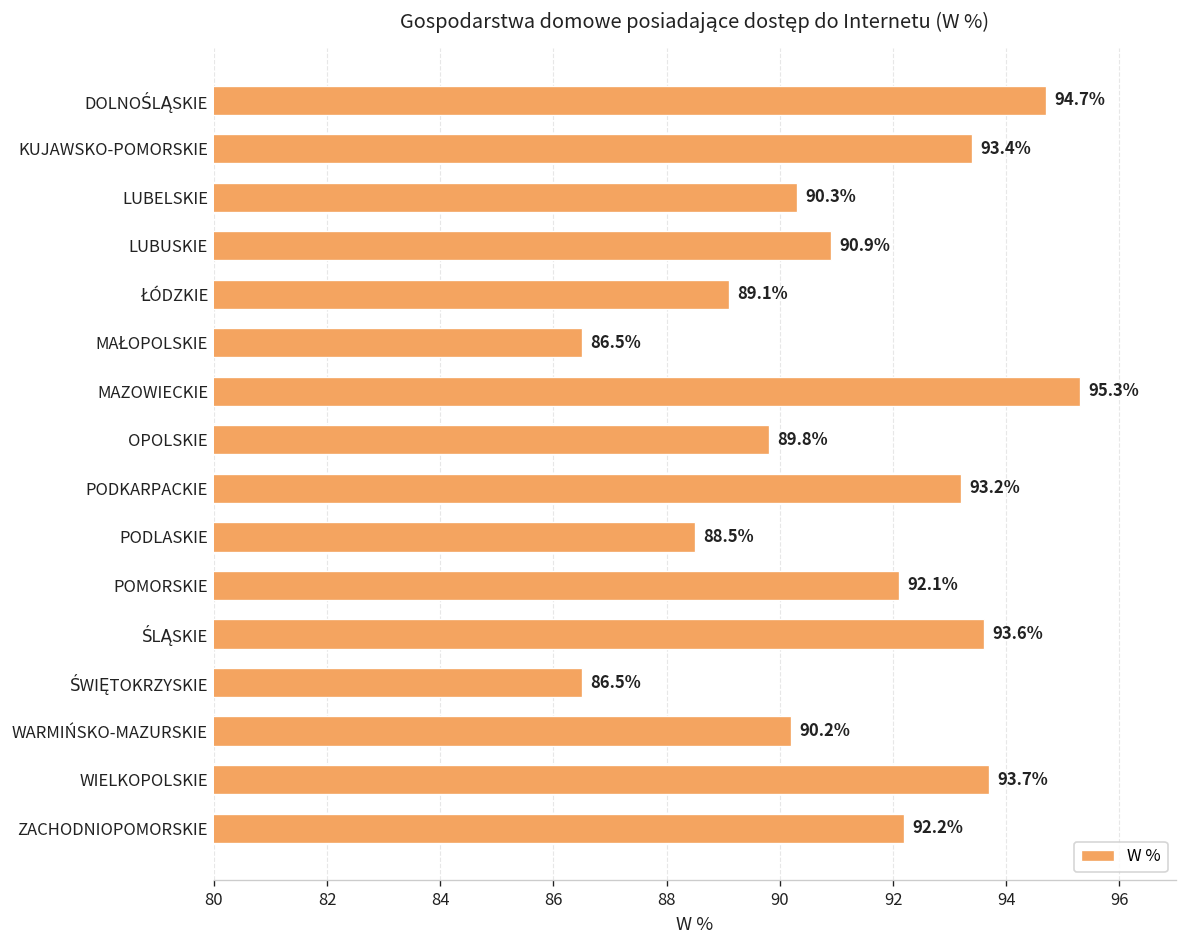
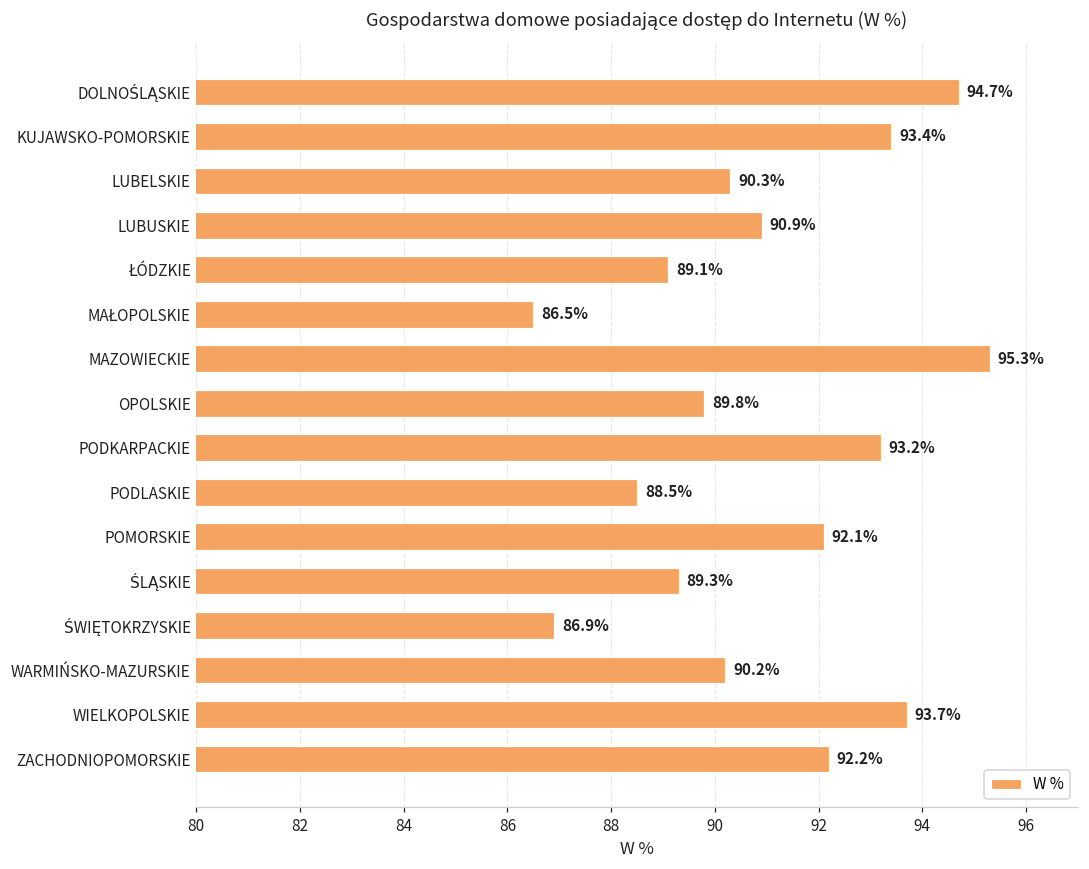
  {
    "DOLNOŚLĄSKIE": "94.7%",
    "KUJAWSKO-POMORSKIE": "93.4%",
    "LUBELSKIE": "90.3%",
    "LUBUSKIE": "90.9%",
    "ŁÓDZKIE": "89.1%",
    "MAŁOPOLSKIE": "86.5%",
    "MAZOWIECKIE": "95.3%",
    "OPOLSKIE": "89.8%",
    "PODKARPACKIE": "93.2%",
    "PODLASKIE": "88.5%",
    "POMORSKIE": "92.1%",
-   "ŚLĄSKIE": "93.6%",
-   "ŚWIĘTOKRZYSKIE": "86.5%",
+   "ŚLĄSKIE": "89.3%",
+   "ŚWIĘTOKRZYSKIE": "86.9%",
    "WARMIŃSKO-MAZURSKIE": "90.2%",
    "WIELKOPOLSKIE": "93.7%",
    "ZACHODNIOPOMORSKIE": "92.2%"
  }
